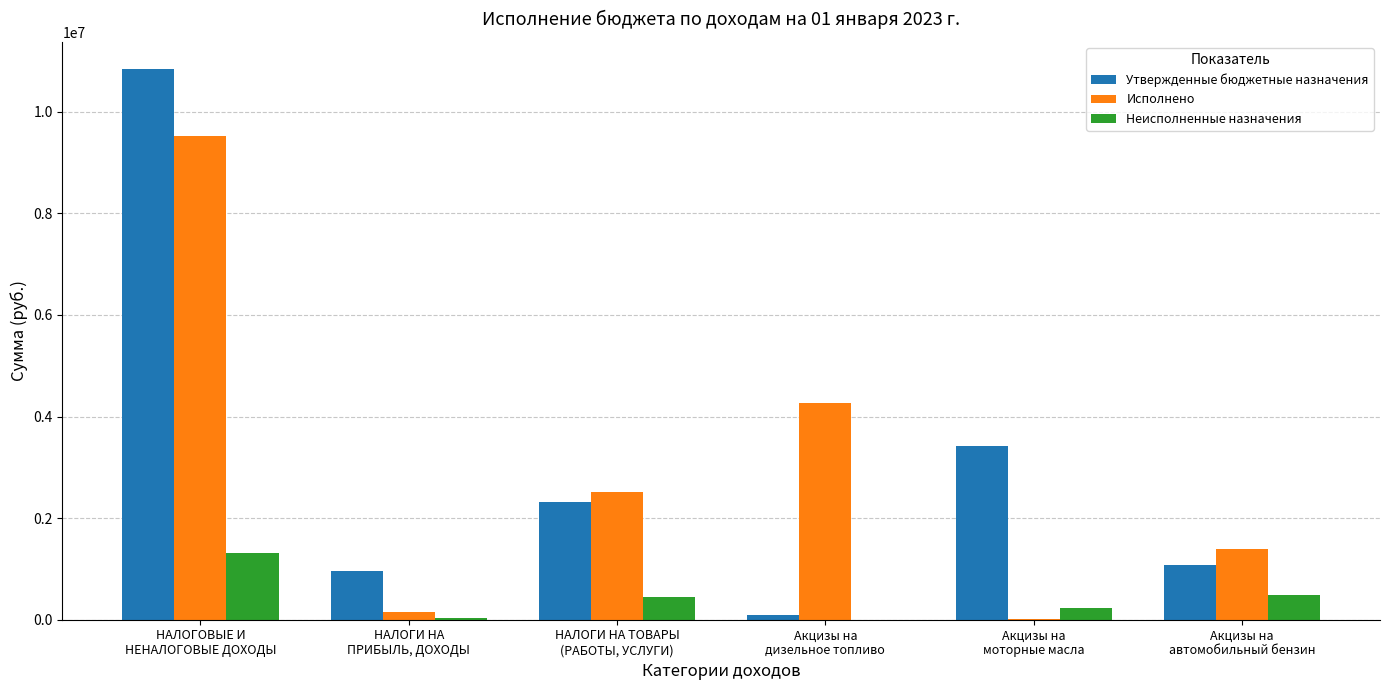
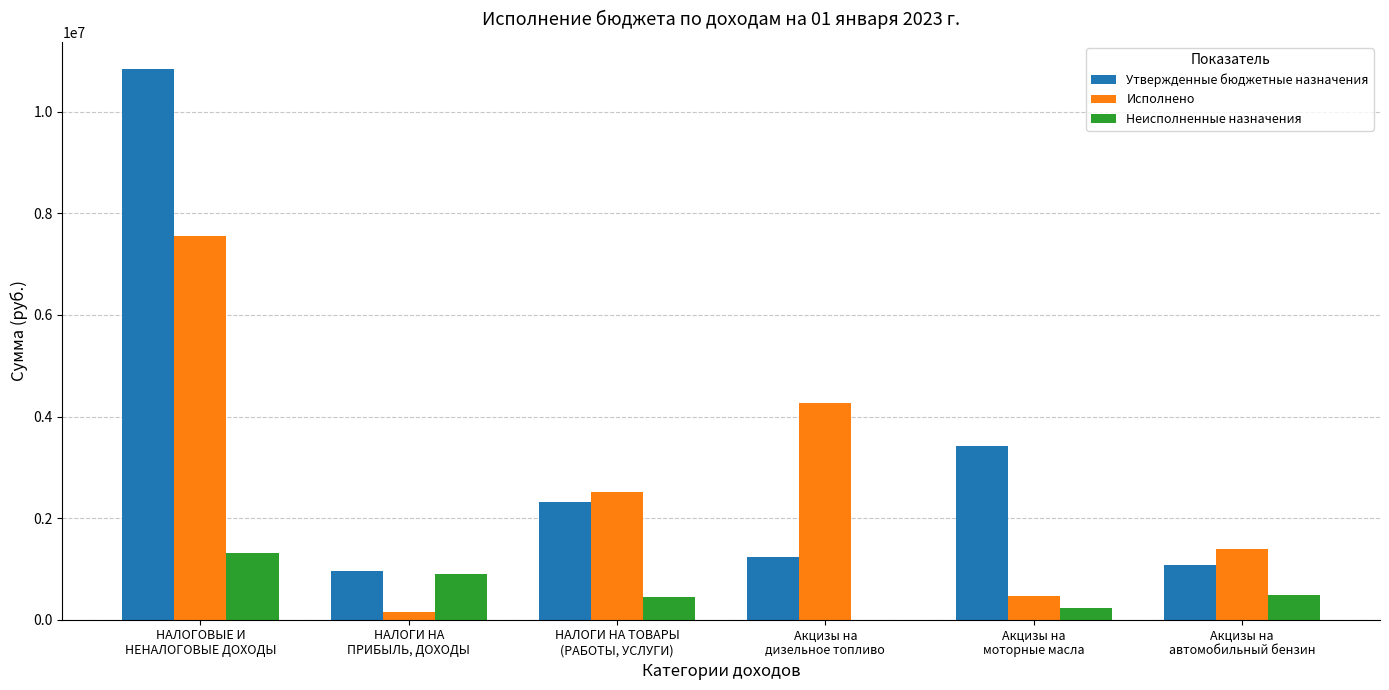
  {
    "Утвержденные бюджетные назначения": {
      "НАЛОГОВЫЕ И НЕНАЛОГОВЫЕ ДОХОДЫ": 10800000,
      "НАЛОГИ НА ПРИБЫЛЬ, ДОХОДЫ": 1000000,
      "НАЛОГИ НА ТОВАРЫ (РАБОТЫ, УСЛУГИ)": 2300000,
-     "Акцизы на дизельное топливо": 100000,
+     "Акцизы на дизельное топливо": 1200000,
      "Акцизы на моторные масла": 3400000,
      "Акцизы на автомобильный бензин": 1100000
    },
    "Исполнено": {
-     "НАЛОГОВЫЕ И НЕНАЛОГОВЫЕ ДОХОДЫ": 9500000,
+     "НАЛОГОВЫЕ И НЕНАЛОГОВЫЕ ДОХОДЫ": 7500000,
      "НАЛОГИ НА ПРИБЫЛЬ, ДОХОДЫ": 200000,
      "НАЛОГИ НА ТОВАРЫ (РАБОТЫ, УСЛУГИ)": 2500000,
      "Акцизы на дизельное топливо": 4300000,
-     "Акцизы на моторные масла": 0,
+     "Акцизы на моторные масла": 500000,
      "Акцизы на автомобильный бензин": 1400000
    },
    "Неисполненные назначения": {
      "НАЛОГОВЫЕ И НЕНАЛОГОВЫЕ ДОХОДЫ": 1300000,
-     "НАЛОГИ НА ПРИБЫЛЬ, ДОХОДЫ": 0,
+     "НАЛОГИ НА ПРИБЫЛЬ, ДОХОДЫ": 900000,
      "НАЛОГИ НА ТОВАРЫ (РАБОТЫ, УСЛУГИ)": 500000,
      "Акцизы на дизельное топливо": 0,
      "Акцизы на моторные масла": 200000,
      "Акцизы на автомобильный бензин": 500000
    }
  }
